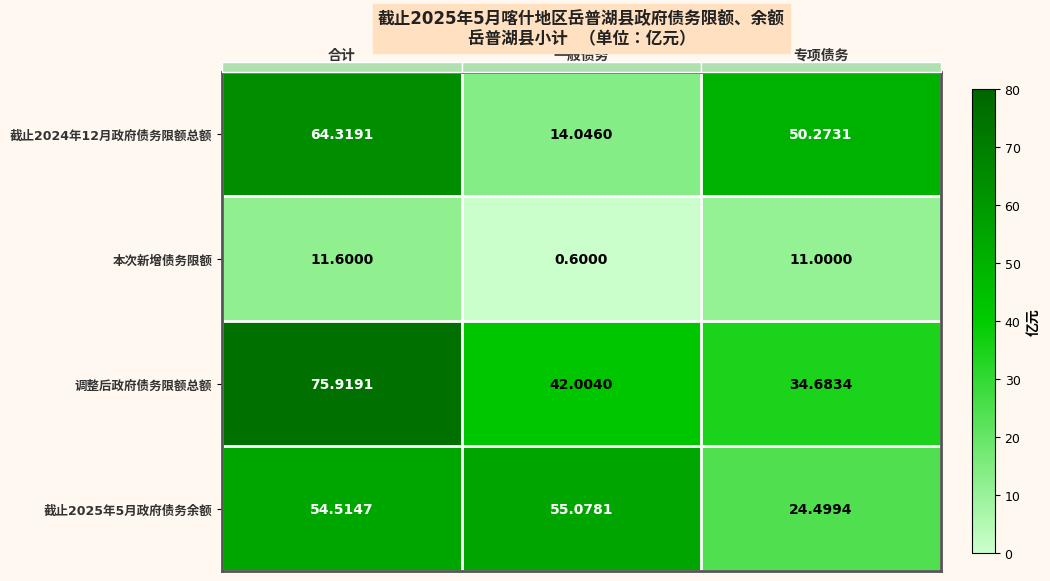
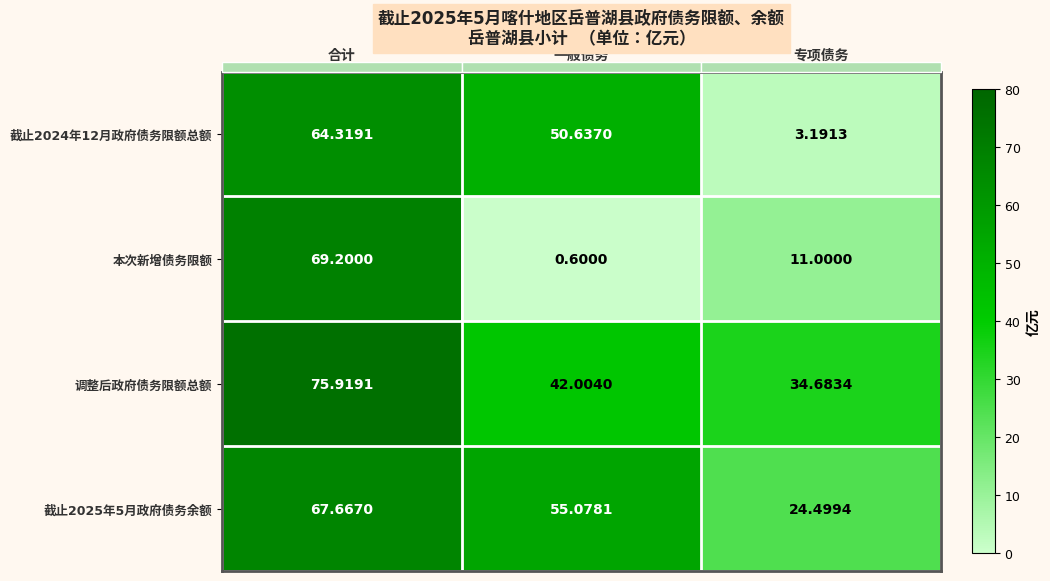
  {
    "截止2024年12月政府债务限额总额": {
      "合计": 64.3191,
-     "一般债务": 14.0460,
-     "专项债务": 50.2731
+     "一般债务": 50.6370,
+     "专项债务": 3.1913
    },
    "本次新增债务限额": {
-     "合计": 11.6000,
+     "合计": 69.2000,
      "一般债务": 0.6000,
      "专项债务": 11.0000
    },
    "调整后政府债务限额总额": {
      "合计": 75.9191,
      "一般债务": 42.0040,
      "专项债务": 34.6834
    },
    "截止2025年5月政府债务余额": {
-     "合计": 54.5147,
+     "合计": 67.6670,
      "一般债务": 55.0781,
      "专项债务": 24.4994
    }
  }
